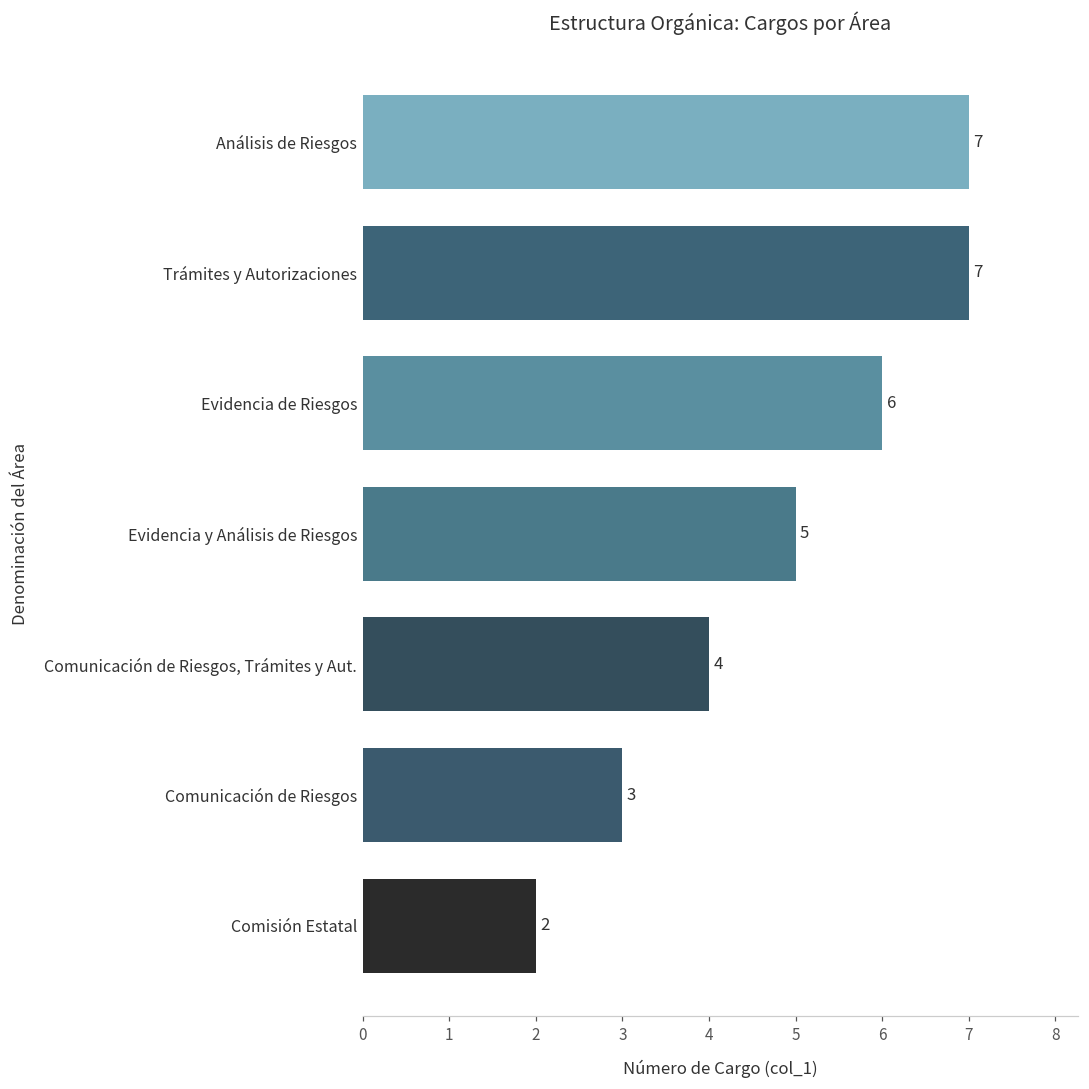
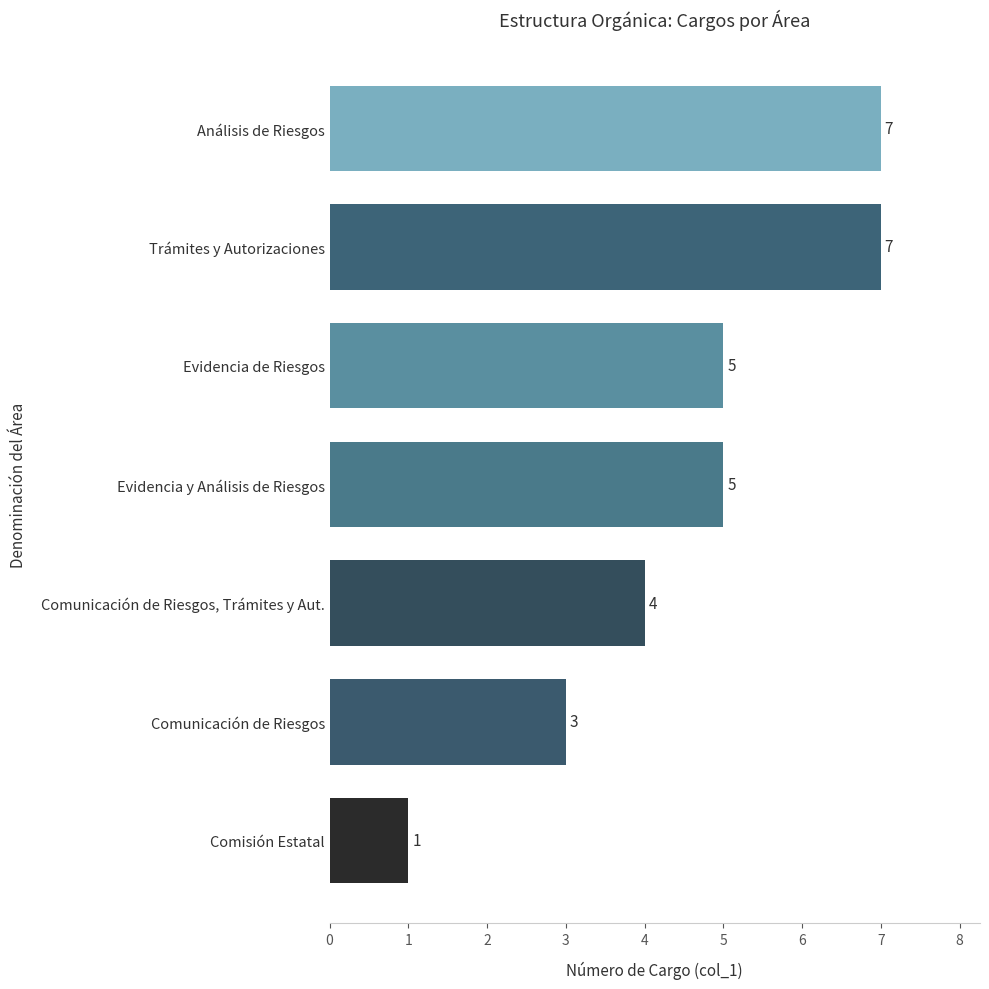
  {
    "Análisis de Riesgos": 7,
    "Trámites y Autorizaciones": 7,
-   "Evidencia de Riesgos": 6,
+   "Evidencia de Riesgos": 5,
    "Evidencia y Análisis de Riesgos": 5,
    "Comunicación de Riesgos, Trámites y Aut.": 4,
    "Comunicación de Riesgos": 3,
-   "Comisión Estatal": 2
+   "Comisión Estatal": 1
  }
